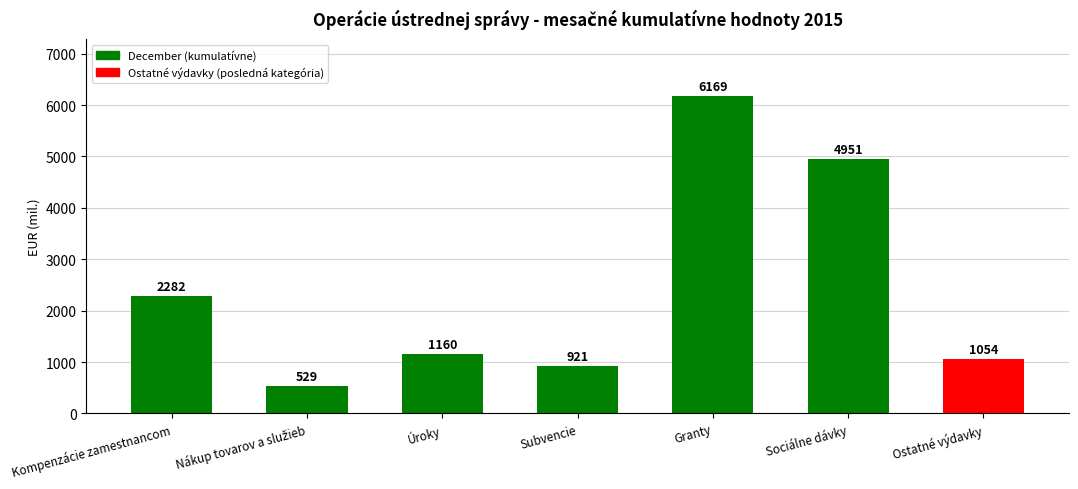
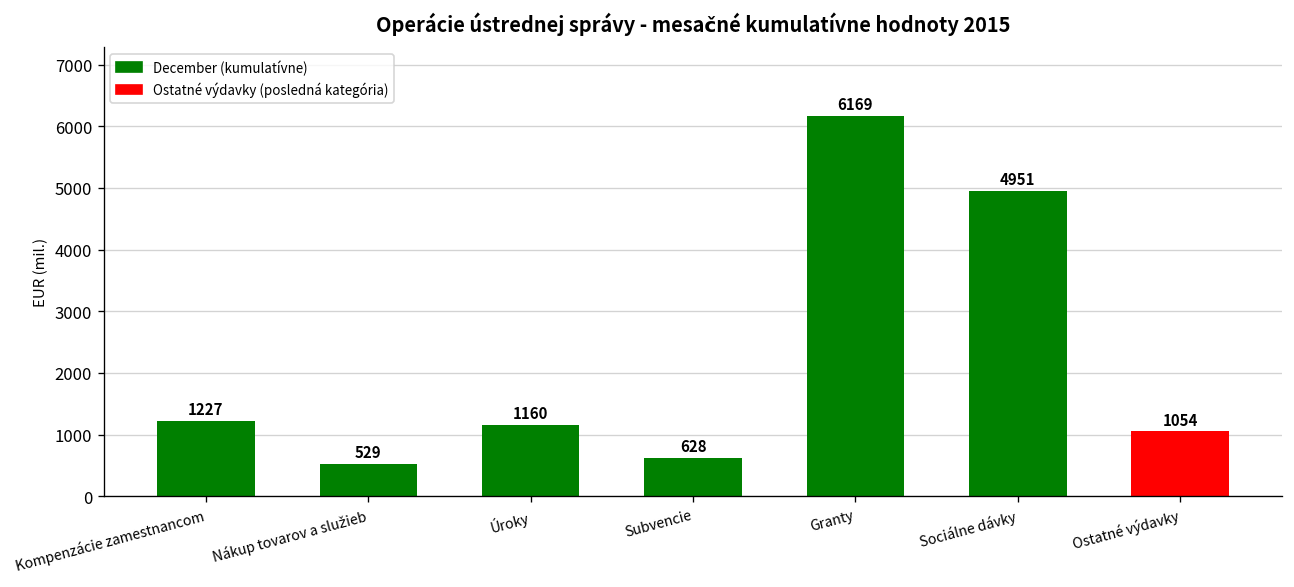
  {
-   "Kompenzácie zamestnancom": 2282,
+   "Kompenzácie zamestnancom": 1227,
    "Nákup tovarov a služieb": 529,
    "Úroky": 1160,
-   "Subvencie": 921,
+   "Subvencie": 628,
    "Granty": 6169,
    "Sociálne dávky": 4951,
    "Ostatné výdavky": 1054
  }
